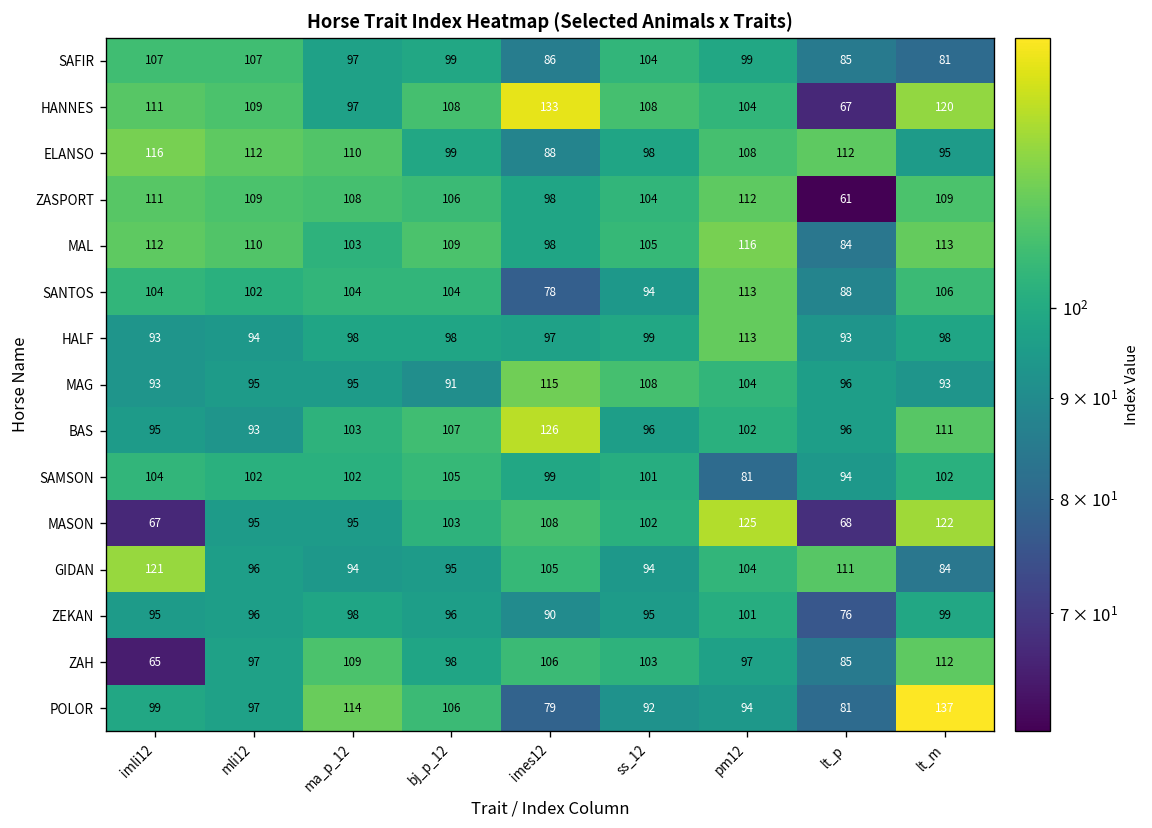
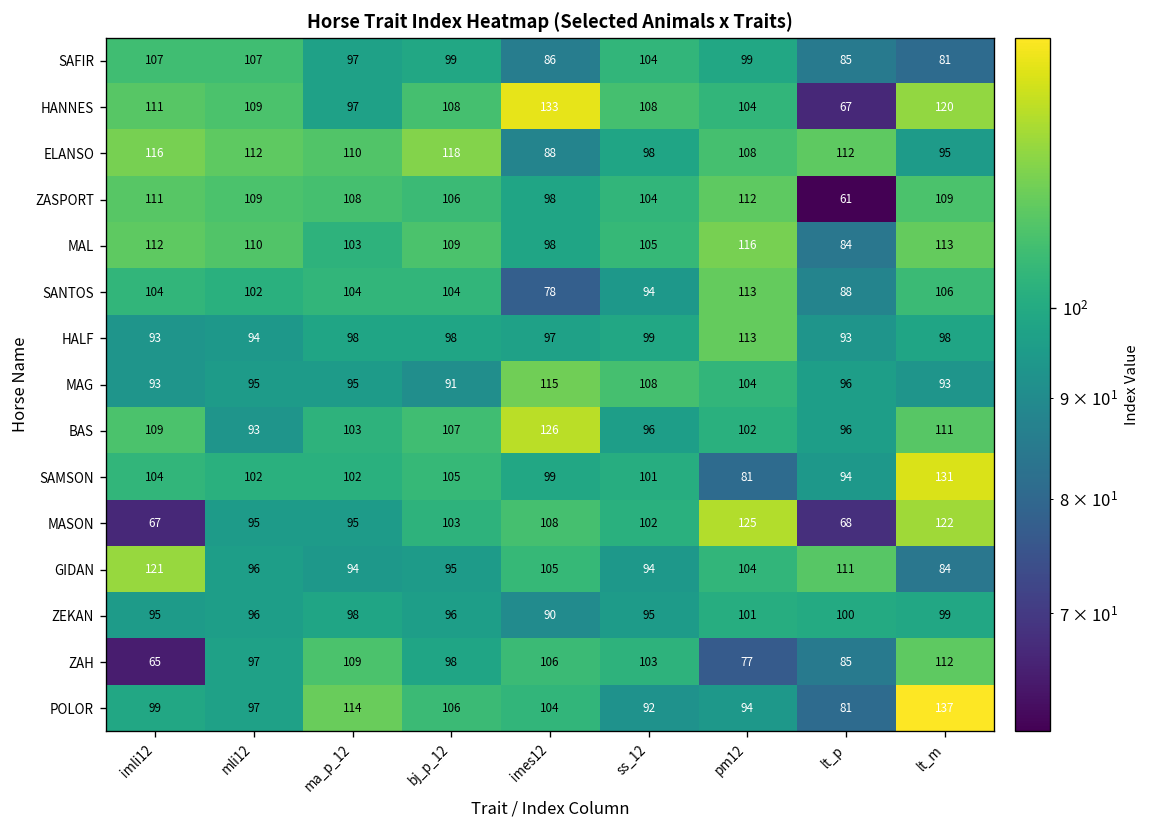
  {
    "SAFIR": {
      "imli12": 107,
      "mli12": 107,
      "ma_p_12": 97,
      "bj_p_12": 99,
      "imes12": 86,
      "ss_12": 104,
      "pm12": 99,
      "lt_p": 85,
      "lt_m": 81
    },
    "HANNES": {
      "imli12": 111,
      "mli12": 109,
      "ma_p_12": 97,
      "bj_p_12": 108,
      "imes12": 133,
      "ss_12": 108,
      "pm12": 104,
      "lt_p": 67,
      "lt_m": 120
    },
    "ELANSO": {
      "imli12": 116,
      "mli12": 112,
      "ma_p_12": 110,
-     "bj_p_12": 99,
+     "bj_p_12": 118,
      "imes12": 88,
      "ss_12": 98,
      "pm12": 108,
      "lt_p": 112,
      "lt_m": 95
    },
    "ZASPORT": {
      "imli12": 111,
      "mli12": 109,
      "ma_p_12": 108,
      "bj_p_12": 106,
      "imes12": 98,
      "ss_12": 104,
      "pm12": 112,
      "lt_p": 61,
      "lt_m": 109
    },
    "MAL": {
      "imli12": 112,
      "mli12": 110,
      "ma_p_12": 103,
      "bj_p_12": 109,
      "imes12": 98,
      "ss_12": 105,
      "pm12": 116,
      "lt_p": 84,
      "lt_m": 113
    },
    "SANTOS": {
      "imli12": 104,
      "mli12": 102,
      "ma_p_12": 104,
      "bj_p_12": 104,
      "imes12": 78,
      "ss_12": 94,
      "pm12": 113,
      "lt_p": 88,
      "lt_m": 106
    },
    "HALF": {
      "imli12": 93,
      "mli12": 94,
      "ma_p_12": 98,
      "bj_p_12": 98,
      "imes12": 97,
      "ss_12": 99,
      "pm12": 113,
      "lt_p": 93,
      "lt_m": 98
    },
    "MAG": {
      "imli12": 93,
      "mli12": 95,
      "ma_p_12": 95,
      "bj_p_12": 91,
      "imes12": 115,
      "ss_12": 108,
      "pm12": 104,
      "lt_p": 96,
      "lt_m": 93
    },
    "BAS": {
-     "imli12": 95,
+     "imli12": 109,
      "mli12": 93,
      "ma_p_12": 103,
      "bj_p_12": 107,
      "imes12": 126,
      "ss_12": 96,
      "pm12": 102,
      "lt_p": 96,
      "lt_m": 111
    },
    "SAMSON": {
      "imli12": 104,
      "mli12": 102,
      "ma_p_12": 102,
      "bj_p_12": 105,
      "imes12": 99,
      "ss_12": 101,
      "pm12": 81,
      "lt_p": 94,
-     "lt_m": 102
+     "lt_m": 131
    },
    "MASON": {
      "imli12": 67,
      "mli12": 95,
      "ma_p_12": 95,
      "bj_p_12": 103,
      "imes12": 108,
      "ss_12": 102,
      "pm12": 125,
      "lt_p": 68,
      "lt_m": 122
    },
    "GIDAN": {
      "imli12": 121,
      "mli12": 96,
      "ma_p_12": 94,
      "bj_p_12": 95,
      "imes12": 105,
      "ss_12": 94,
      "pm12": 104,
      "lt_p": 111,
      "lt_m": 84
    },
    "ZEKAN": {
      "imli12": 95,
      "mli12": 96,
      "ma_p_12": 98,
      "bj_p_12": 96,
      "imes12": 90,
      "ss_12": 95,
      "pm12": 101,
-     "lt_p": 76,
+     "lt_p": 100,
      "lt_m": 99
    },
    "ZAH": {
      "imli12": 65,
      "mli12": 97,
      "ma_p_12": 109,
      "bj_p_12": 98,
      "imes12": 106,
      "ss_12": 103,
-     "pm12": 97,
+     "pm12": 77,
      "lt_p": 85,
      "lt_m": 112
    },
    "POLOR": {
      "imli12": 99,
      "mli12": 97,
      "ma_p_12": 114,
      "bj_p_12": 106,
-     "imes12": 79,
+     "imes12": 104,
      "ss_12": 92,
      "pm12": 94,
      "lt_p": 81,
      "lt_m": 137
    }
  }
